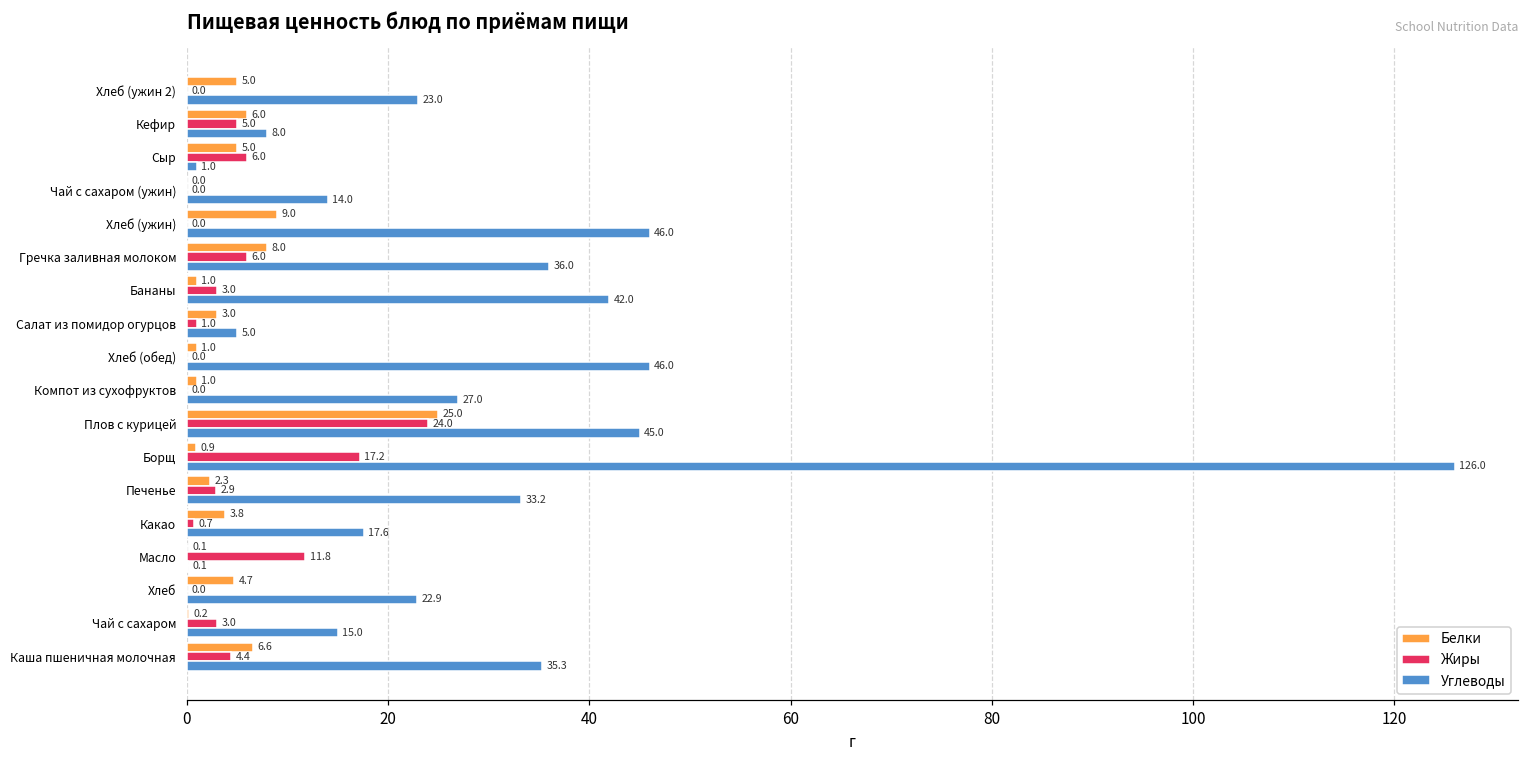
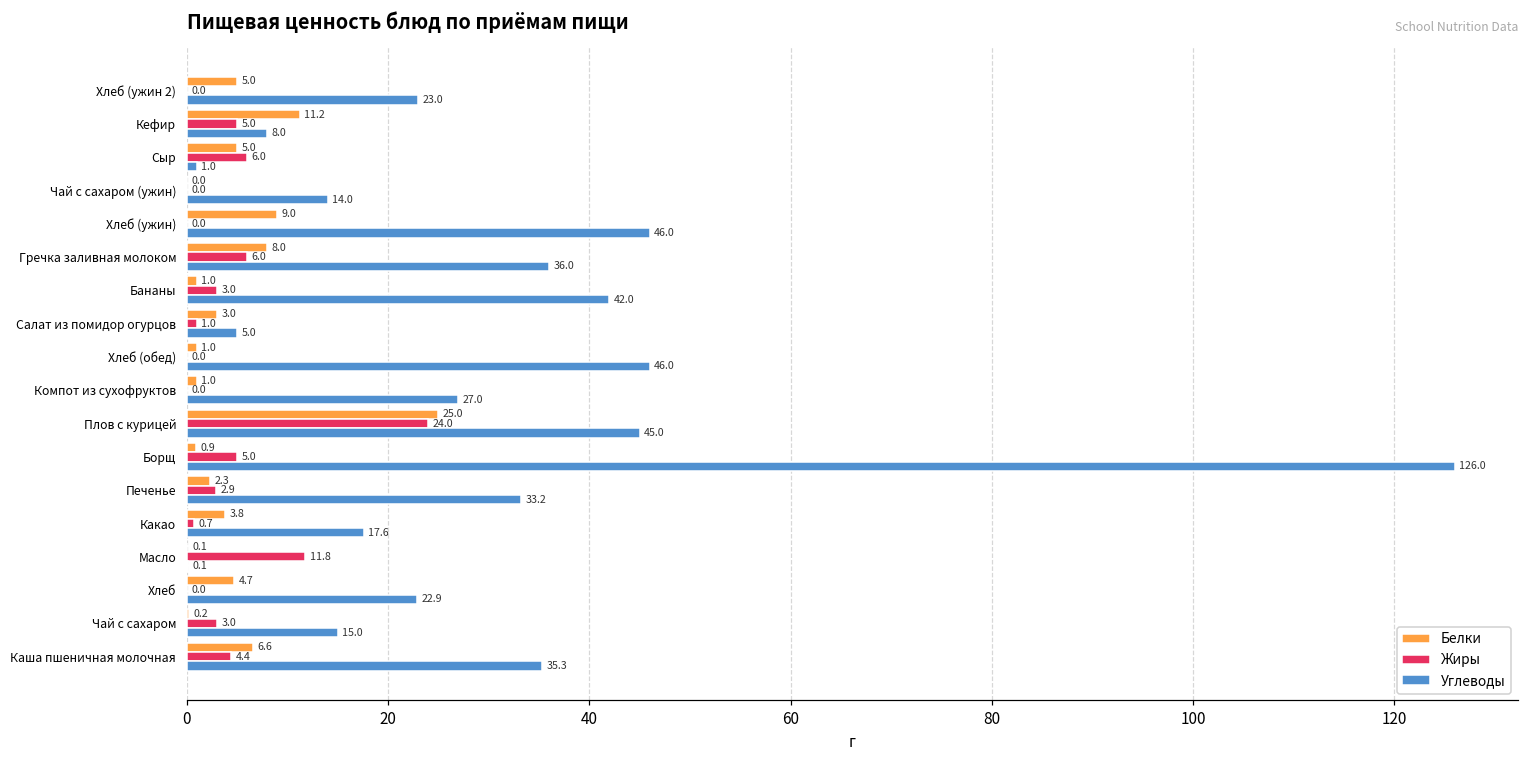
  {
    "Белки": {
      "Хлеб (ужин 2)": 5.0,
-     "Кефир": 6.0,
+     "Кефир": 11.2,
      "Сыр": 5.0,
      "Чай с сахаром (ужин)": 0.0,
      "Хлеб (ужин)": 9.0,
      "Гречка заливная молоком": 8.0,
      "Бананы": 1.0,
      "Салат из помидор огурцов": 3.0,
      "Хлеб (обед)": 1.0,
      "Компот из сухофруктов": 1.0,
      "Плов с курицей": 25.0,
      "Борщ": 0.9,
      "Печенье": 2.3,
      "Какао": 3.8,
      "Масло": 0.1,
      "Хлеб": 4.7,
      "Чай с сахаром": 0.2,
      "Каша пшеничная молочная": 6.6
    },
    "Жиры": {
      "Хлеб (ужин 2)": 0.0,
      "Кефир": 5.0,
      "Сыр": 6.0,
      "Чай с сахаром (ужин)": 0.0,
      "Хлеб (ужин)": 0.0,
      "Гречка заливная молоком": 6.0,
      "Бананы": 3.0,
      "Салат из помидор огурцов": 1.0,
      "Хлеб (обед)": 0.0,
      "Компот из сухофруктов": 0.0,
      "Плов с курицей": 24.0,
-     "Борщ": 17.2,
+     "Борщ": 5.0,
      "Печенье": 2.9,
      "Какао": 0.7,
      "Масло": 11.8,
      "Хлеб": 0.0,
      "Чай с сахаром": 3.0,
      "Каша пшеничная молочная": 4.4
    },
    "Углеводы": {
      "Хлеб (ужин 2)": 23.0,
      "Кефир": 8.0,
      "Сыр": 1.0,
      "Чай с сахаром (ужин)": 14.0,
      "Хлеб (ужин)": 46.0,
      "Гречка заливная молоком": 36.0,
      "Бананы": 42.0,
      "Салат из помидор огурцов": 5.0,
      "Хлеб (обед)": 46.0,
      "Компот из сухофруктов": 27.0,
      "Плов с курицей": 45.0,
      "Борщ": 126.0,
      "Печенье": 33.2,
      "Какао": 17.6,
      "Масло": 0.1,
      "Хлеб": 22.9,
      "Чай с сахаром": 15.0,
      "Каша пшеничная молочная": 35.3
    }
  }
